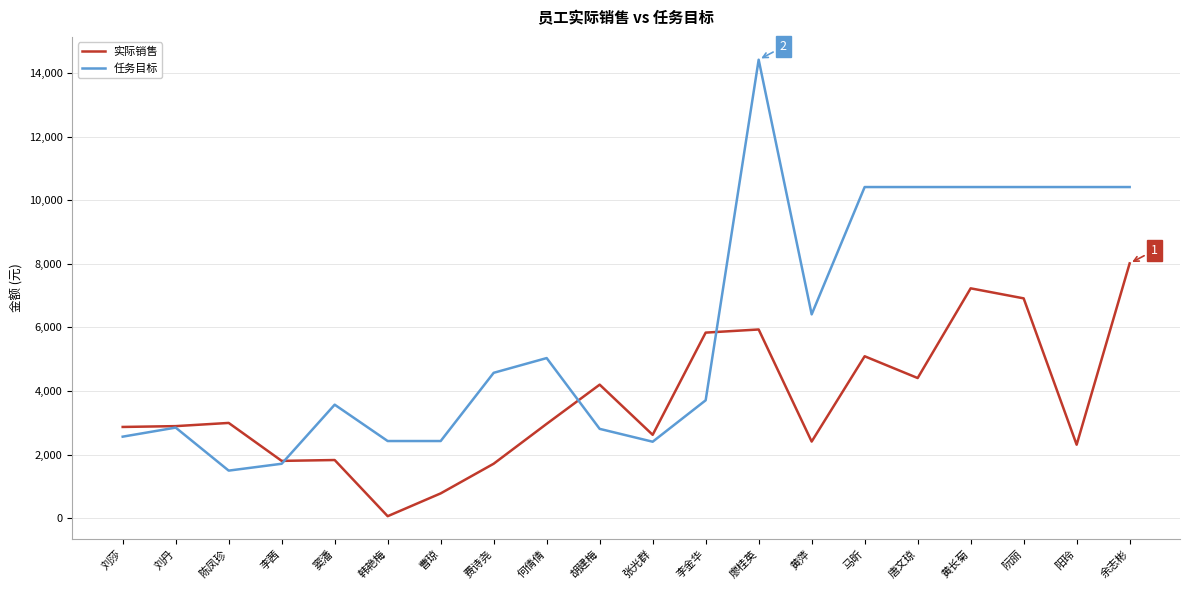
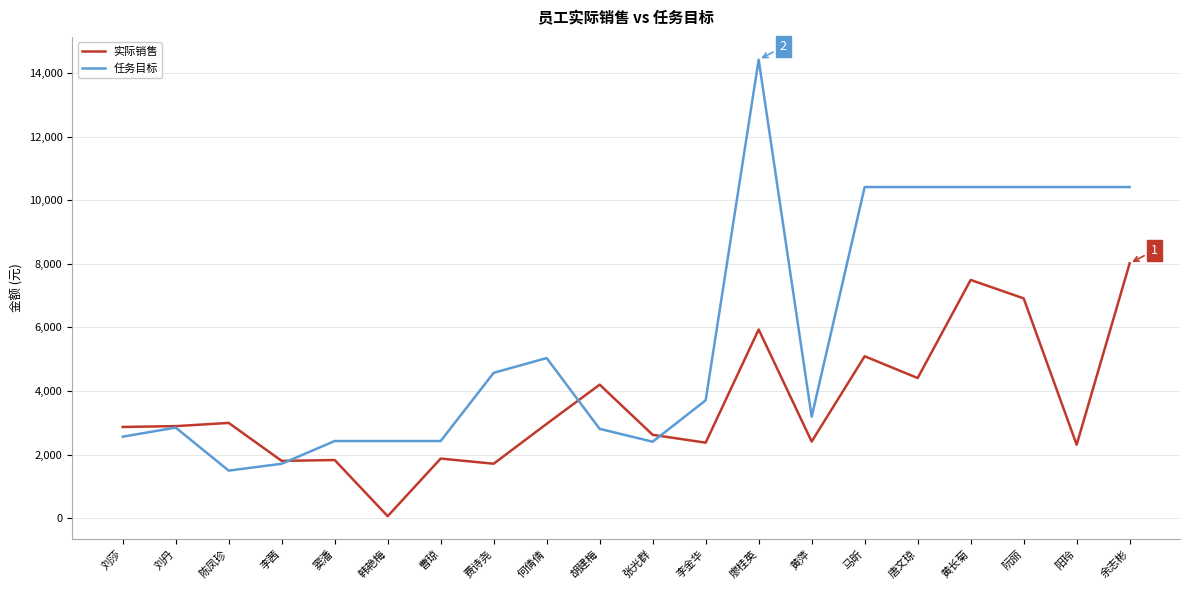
  {
    "实际销售": {
      "刘莎": "2,900",
      "陈凤珍": "3,000",
      "李茜": "1,800",
      "窦潘": "1,800",
      "韩艳梅": "100",
-     "曹琼": "800",
+     "曹琼": "1,900",
      "费诗尧": "1,700",
      "何倩倩": "3,000",
      "胡建梅": "4,200",
      "张光群": "2,600",
-     "李金华": "5,800",
+     "李金华": "2,400",
      "廖桂英": "5,900",
      "黄萍": "2,400",
      "马昕": "5,100",
      "唐文琼": "4,400",
-     "黄长菊": "7,200",
+     "黄长菊": "7,500",
      "阮丽": "6,900",
      "阳玲": "2,300"
    },
    "任务目标": {
      "刘莎": "2,600",
      "陈凤珍": "1,500",
      "李茜": "1,700",
-     "窦潘": "3,600",
+     "窦潘": "2,400",
      "韩艳梅": "2,400",
      "曹琼": "2,400",
      "费诗尧": "4,600",
      "何倩倩": "5,000",
      "胡建梅": "2,800",
      "张光群": "2,400",
      "李金华": "3,700",
-     "黄萍": "6,400",
+     "黄萍": "3,200",
      "马昕": "10,400",
      "唐文琼": "10,400",
      "黄长菊": "10,400",
      "阮丽": "10,400",
      "阳玲": "10,400",
      "余志彬": "10,400"
    }
  }
